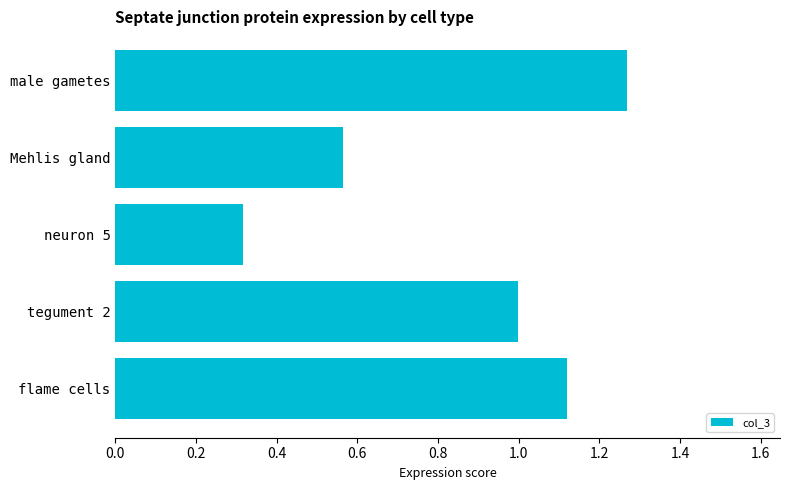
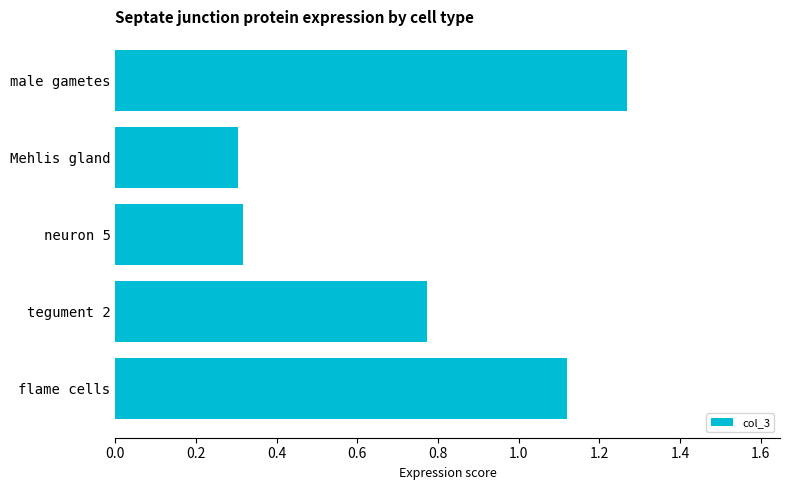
  {
    "male gametes": 1.27,
-   "Mehlis gland": 0.57,
+   "Mehlis gland": 0.31,
    "neuron 5": 0.32,
-   "tegument 2": 1.00,
+   "tegument 2": 0.77,
    "flame cells": 1.12
  }
